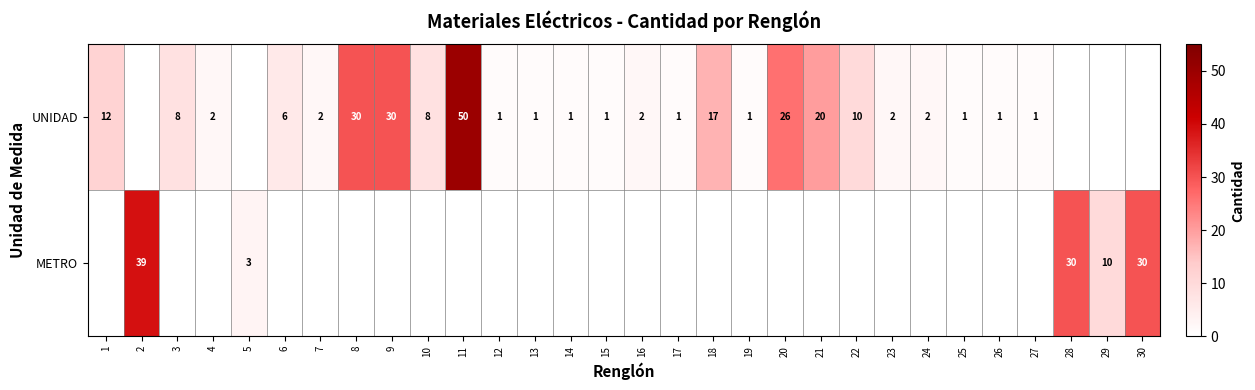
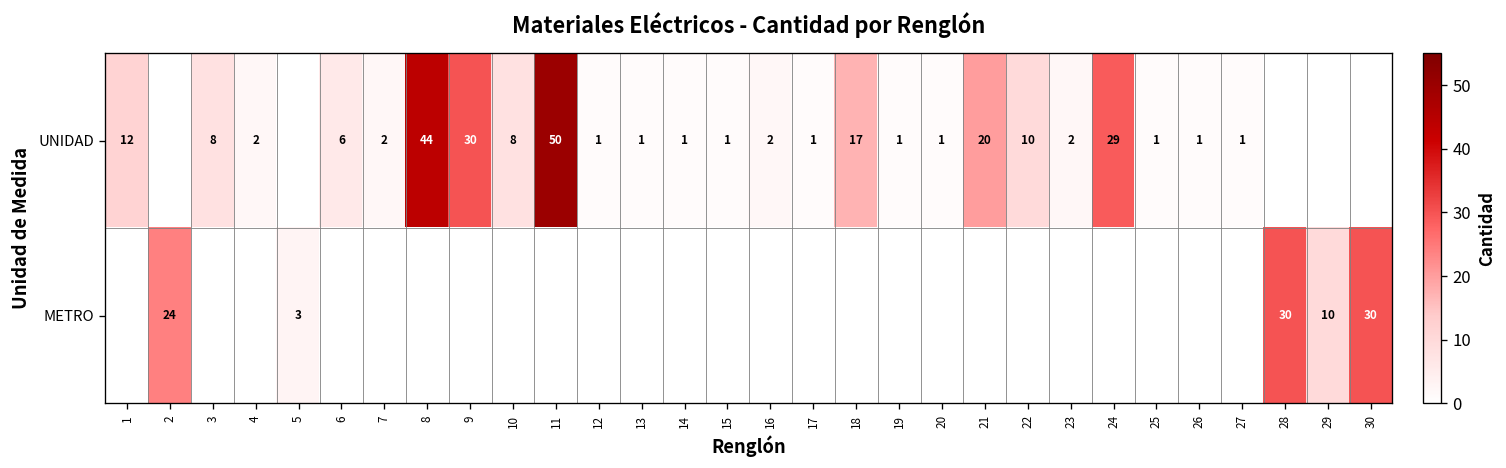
  {
    "UNIDAD": {
      "1": 12,
      "3": 8,
      "4": 2,
      "6": 6,
      "7": 2,
-     "8": 30,
+     "8": 44,
      "9": 30,
      "10": 8,
      "11": 50,
      "12": 1,
      "13": 1,
      "14": 1,
      "15": 1,
      "16": 2,
      "17": 1,
      "18": 17,
      "19": 1,
-     "20": 26,
+     "20": 1,
      "21": 20,
      "22": 10,
      "23": 2,
-     "24": 2,
+     "24": 29,
      "25": 1,
      "26": 1,
      "27": 1
    },
    "METRO": {
-     "2": 39,
+     "2": 24,
      "5": 3,
      "28": 30,
      "29": 10,
      "30": 30
    }
  }
